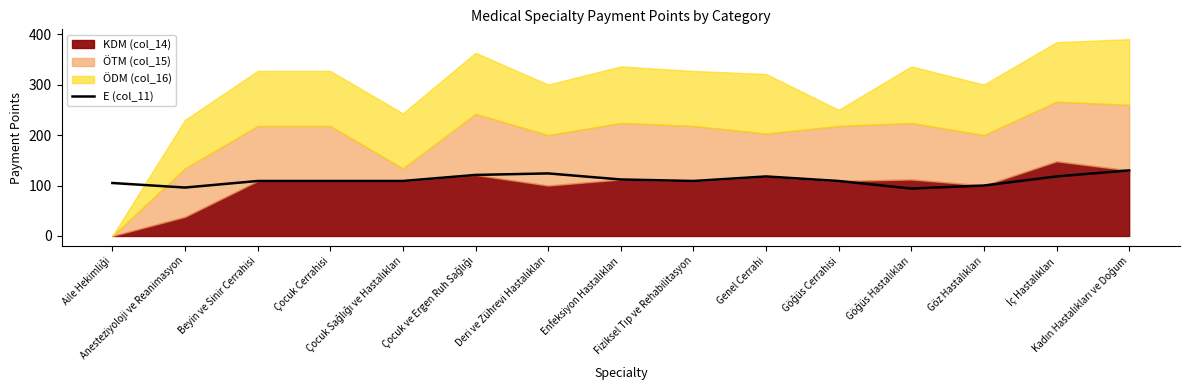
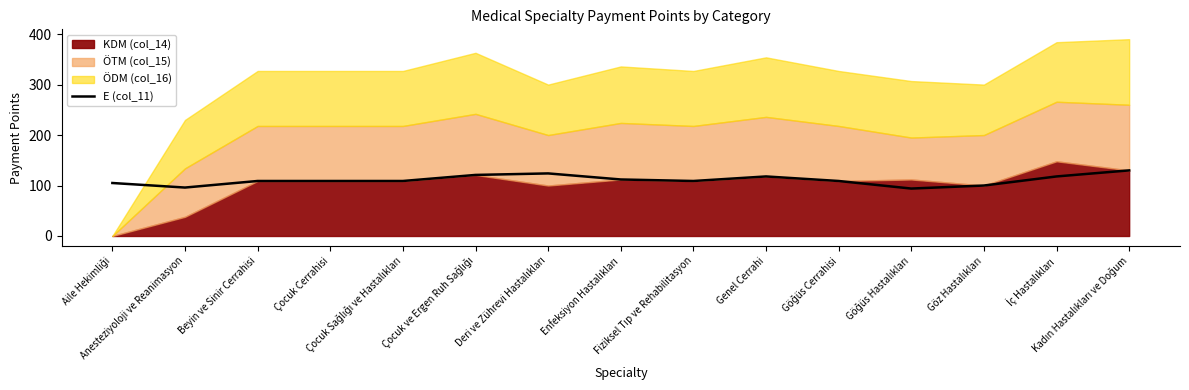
  {
    "E (col_11)": {
      "Aile Hekimliği": 110,
      "Anesteziyoloji ve Reanimasyon": 100,
      "Deri ve Zührevi Hastalıkları": 120,
      "Göğüs Hastalıkları": 90,
      "İç Hastalıkları": 120
    },
    "KDM (col_14)": {
      "Anesteziyoloji ve Reanimasyon": 40,
      "Deri ve Zührevi Hastalıkları": 100,
      "Göğüs Hastalıkları": 110,
      "İç Hastalıkları": 150
    },
    "ÖTM (col_15)": {
      "Anesteziyoloji ve Reanimasyon": 100,
      "Beyin ve Sinir Cerrahisi": 110,
      "Çocuk Cerrahisi": 110,
-     "Çocuk Sağlığı ve Hastalıkları": 30,
+     "Çocuk Sağlığı ve Hastalıkları": 110,
      "Çocuk ve Ergen Ruh Sağlığı": 120,
      "Deri ve Zührevi Hastalıkları": 100,
      "Enfeksiyon Hastalıkları": 110,
      "Fiziksel Tıp ve Rehabilitasyon": 110,
-     "Genel Cerrahi": 90,
+     "Genel Cerrahi": 120,
      "Göğüs Cerrahisi": 110,
-     "Göğüs Hastalıkları": 110,
+     "Göğüs Hastalıkları": 80,
      "Göz Hastalıkları": 100,
      "İç Hastalıkları": 120,
      "Kadın Hastalıkları ve Doğum": 130
    },
    "ÖDM (col_16)": {
      "Anesteziyoloji ve Reanimasyon": 100,
      "Beyin ve Sinir Cerrahisi": 110,
      "Çocuk Cerrahisi": 110,
      "Çocuk Sağlığı ve Hastalıkları": 110,
      "Çocuk ve Ergen Ruh Sağlığı": 120,
      "Deri ve Zührevi Hastalıkları": 100,
      "Enfeksiyon Hastalıkları": 110,
      "Fiziksel Tıp ve Rehabilitasyon": 110,
      "Genel Cerrahi": 120,
-     "Göğüs Cerrahisi": 30,
+     "Göğüs Cerrahisi": 110,
      "Göğüs Hastalıkları": 110,
      "Göz Hastalıkları": 100,
      "İç Hastalıkları": 120,
      "Kadın Hastalıkları ve Doğum": 130
    }
  }
